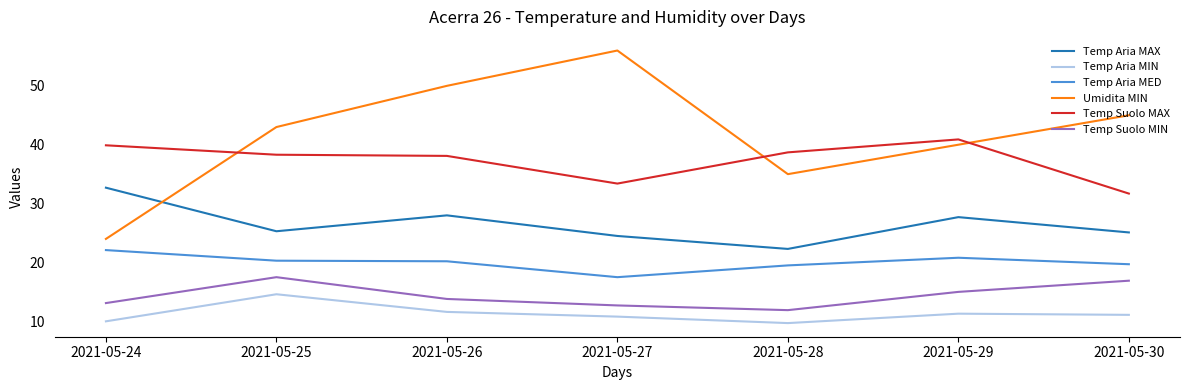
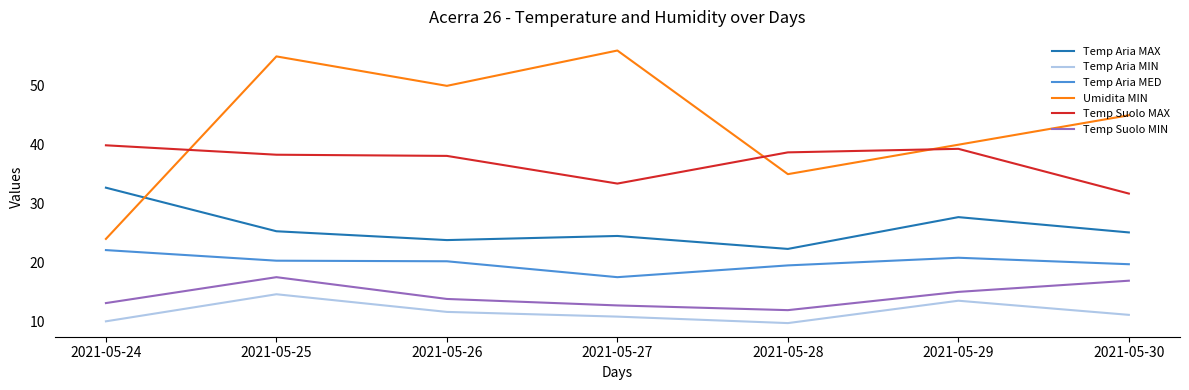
  {
    "Temp Aria MAX": {
      "2021-05-24": 33,
      "2021-05-25": 25,
-     "2021-05-26": 28,
+     "2021-05-26": 24,
      "2021-05-27": 25,
      "2021-05-28": 22,
      "2021-05-29": 28,
      "2021-05-30": 25
    },
    "Temp Aria MIN": {
      "2021-05-24": 10,
      "2021-05-25": 15,
      "2021-05-26": 12,
      "2021-05-27": 11,
      "2021-05-28": 10,
-     "2021-05-29": 11,
+     "2021-05-29": 14,
      "2021-05-30": 11
    },
    "Temp Aria MED": {
      "2021-05-24": 22,
      "2021-05-25": 20,
      "2021-05-26": 20,
      "2021-05-27": 18,
      "2021-05-28": 20,
      "2021-05-29": 21,
      "2021-05-30": 20
    },
    "Umidita MIN": {
      "2021-05-24": 24,
-     "2021-05-25": 43,
+     "2021-05-25": 55,
      "2021-05-26": 50,
      "2021-05-27": 56,
      "2021-05-28": 35,
      "2021-05-29": 40,
      "2021-05-30": 45
    },
    "Temp Suolo MAX": {
      "2021-05-24": 40,
      "2021-05-25": 38,
      "2021-05-26": 38,
      "2021-05-27": 33,
      "2021-05-28": 39,
-     "2021-05-29": 41,
+     "2021-05-29": 39,
      "2021-05-30": 32
    },
    "Temp Suolo MIN": {
      "2021-05-24": 13,
      "2021-05-25": 18,
      "2021-05-26": 14,
      "2021-05-27": 13,
      "2021-05-28": 12,
      "2021-05-29": 15,
      "2021-05-30": 17
    }
  }
